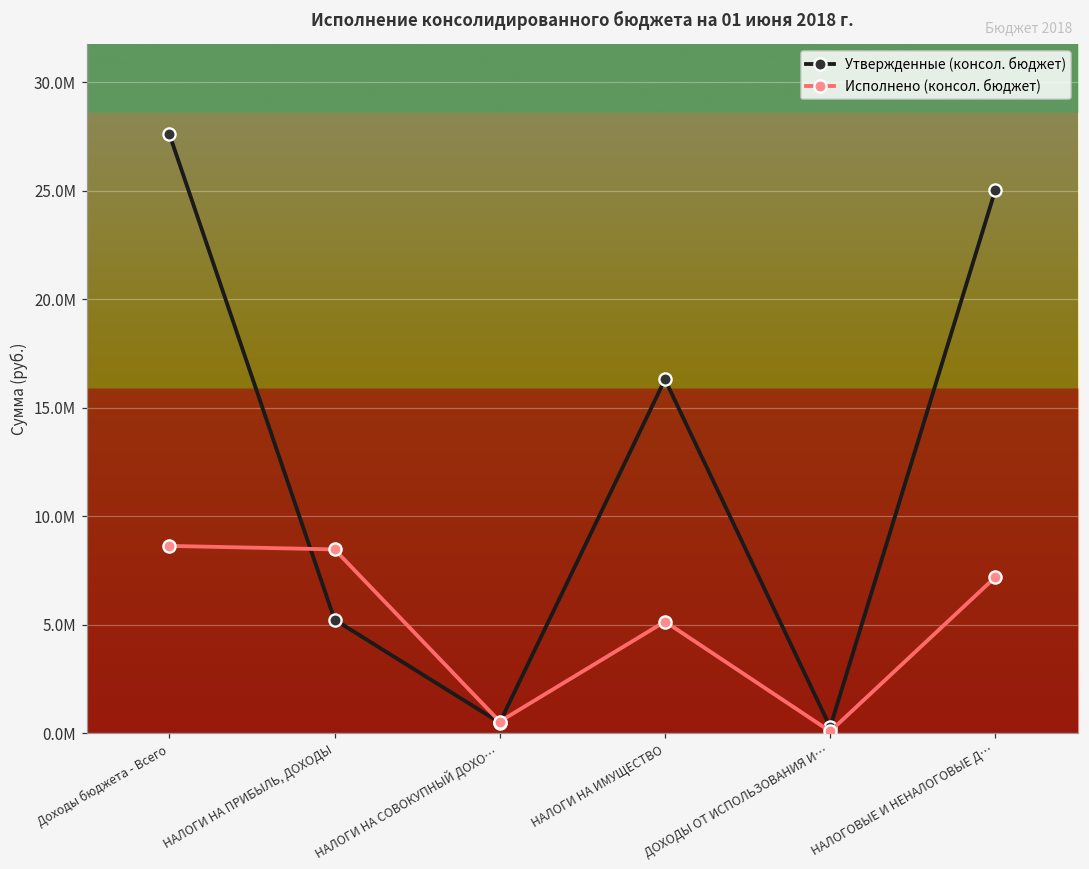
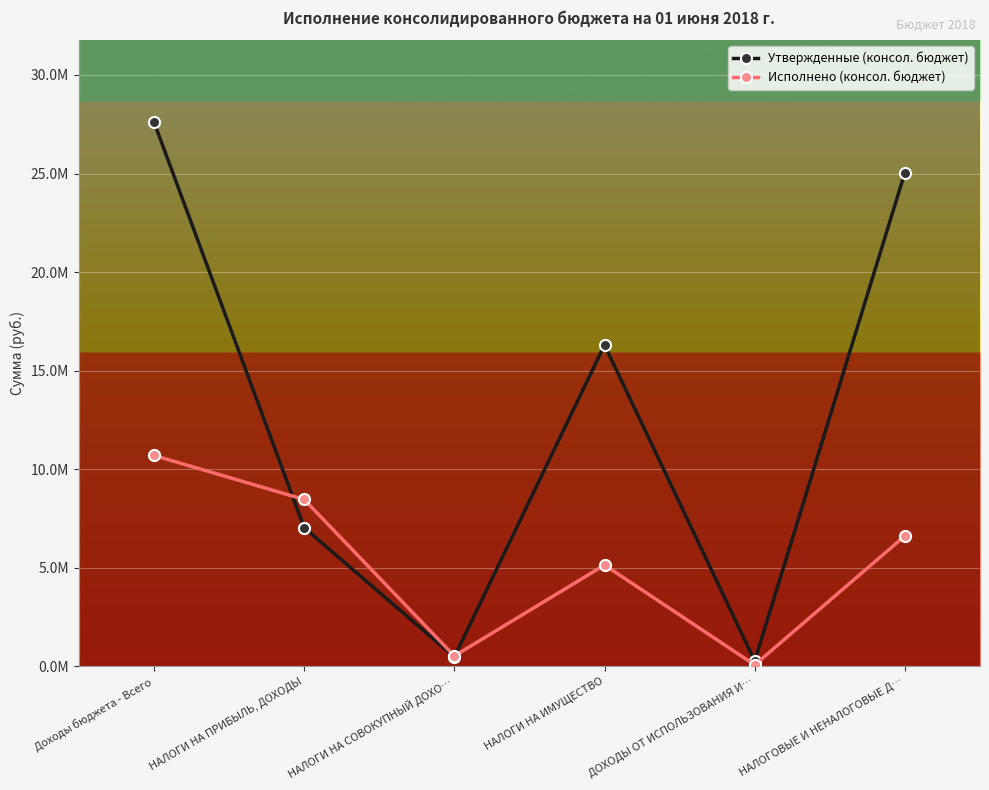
  {
    "Утвержденные (консол. бюджет)": {
      "Доходы бюджета - Всего": 27600000,
-     "НАЛОГИ НА ПРИБЫЛЬ, ДОХОДЫ": 5200000,
+     "НАЛОГИ НА ПРИБЫЛЬ, ДОХОДЫ": 7000000,
      "НАЛОГИ НА ИМУЩЕСТВО": 16300000,
      "ДОХОДЫ ОТ ИСПОЛЬЗОВАНИЯ И…": 300000,
      "НАЛОГОВЫЕ И НЕНАЛОГОВЫЕ Д…": 25100000
    },
    "Исполнено (консол. бюджет)": {
-     "Доходы бюджета - Всего": 8600000,
+     "Доходы бюджета - Всего": 10700000,
      "НАЛОГИ НА ПРИБЫЛЬ, ДОХОДЫ": 8500000,
      "НАЛОГИ НА ИМУЩЕСТВО": 5100000,
      "ДОХОДЫ ОТ ИСПОЛЬЗОВАНИЯ И…": 100000,
-     "НАЛОГОВЫЕ И НЕНАЛОГОВЫЕ Д…": 7200000
+     "НАЛОГОВЫЕ И НЕНАЛОГОВЫЕ Д…": 6600000
    }
  }
